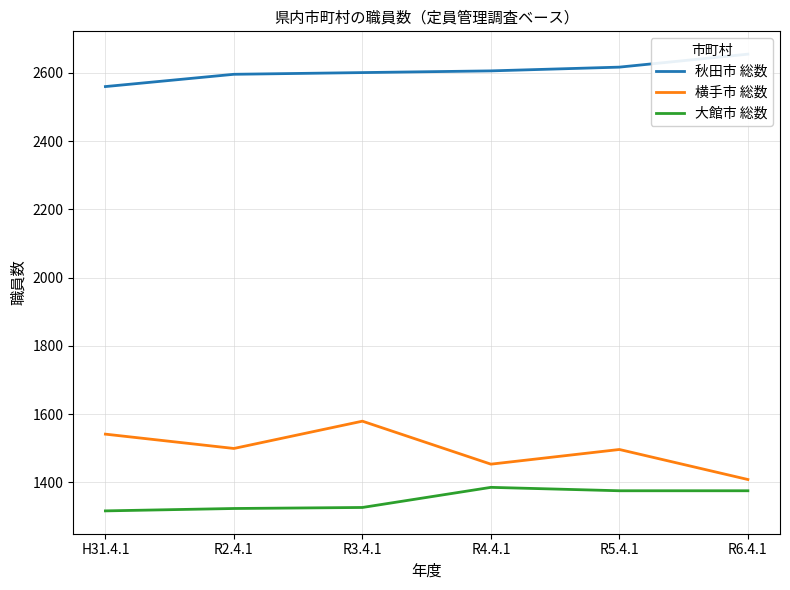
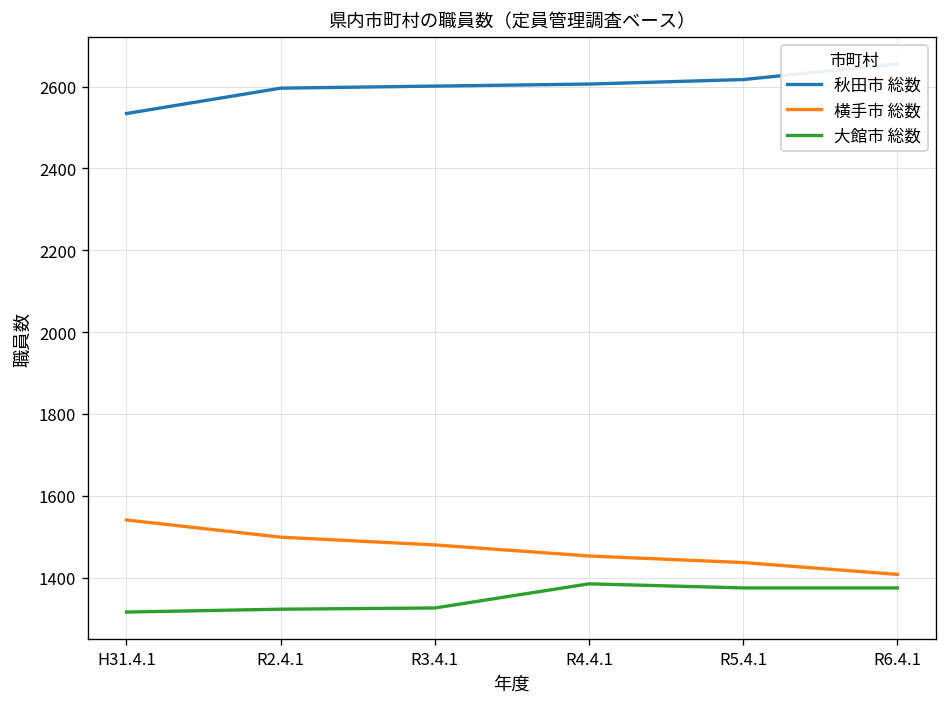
  {
    "秋田市 総数": {
-     "H31.4.1": 2560,
+     "H31.4.1": 2530,
      "R2.4.1": 2600,
      "R3.4.1": 2600,
      "R4.4.1": 2610,
      "R5.4.1": 2620
    },
    "横手市 総数": {
      "H31.4.1": 1540,
      "R2.4.1": 1500,
-     "R3.4.1": 1580,
+     "R3.4.1": 1480,
      "R4.4.1": 1450,
-     "R5.4.1": 1500,
+     "R5.4.1": 1440,
      "R6.4.1": 1410
    },
    "大館市 総数": {
      "H31.4.1": 1320,
      "R2.4.1": 1320,
      "R3.4.1": 1330,
      "R4.4.1": 1390,
      "R5.4.1": 1380,
      "R6.4.1": 1380
    }
  }
